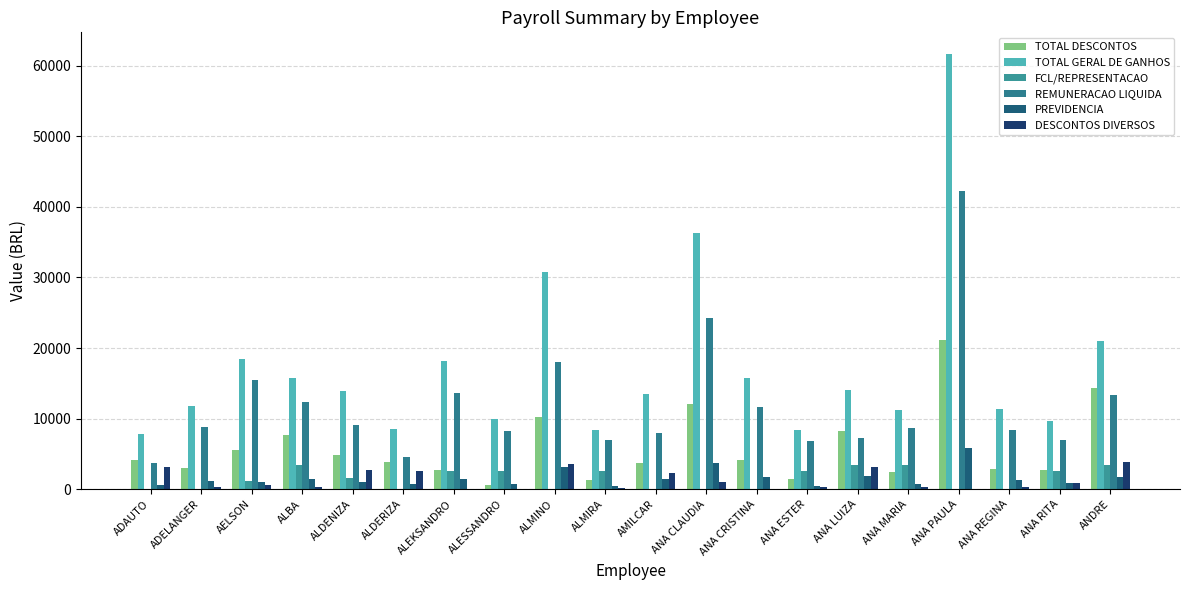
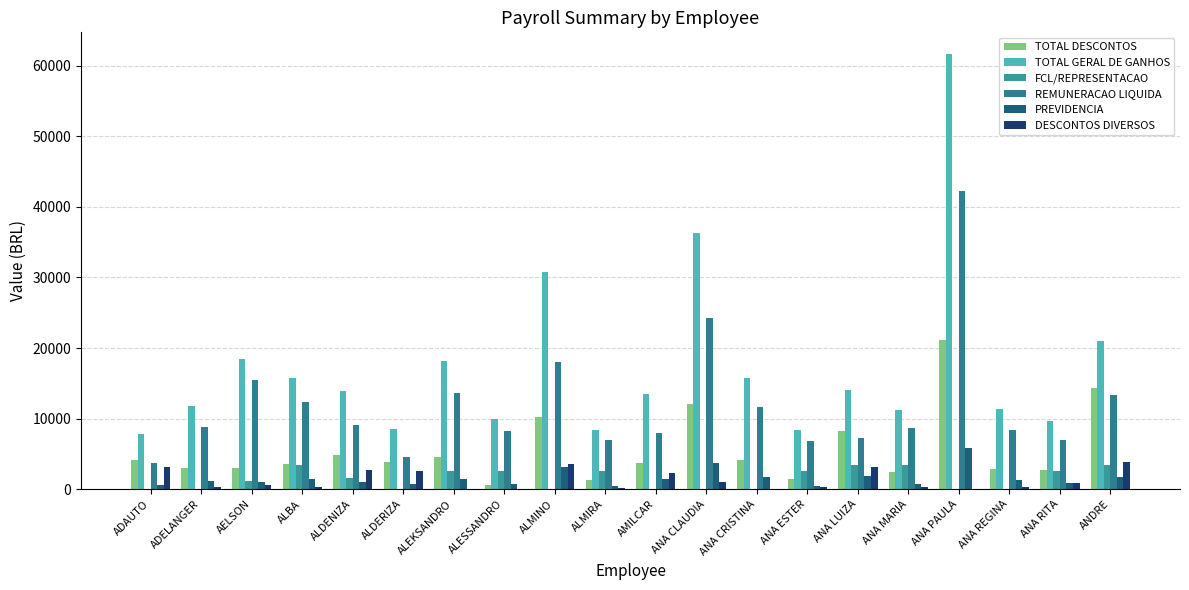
  {
    "TOTAL DESCONTOS": {
      "ADAUTO": 4000,
      "ADELANGER": 3000,
-     "AELSON": 6000,
-     "ALBA": 8000,
+     "AELSON": 3000,
+     "ALBA": 4000,
      "ALDENIZA": 5000,
      "ALDERIZA": 4000,
-     "ALEKSANDRO": 3000,
+     "ALEKSANDRO": 5000,
      "ALESSANDRO": 1000,
      "ALMINO": 10000,
      "ALMIRA": 1000,
      "AMILCAR": 4000,
      "ANA CLAUDIA": 12000,
      "ANA CRISTINA": 4000,
      "ANA ESTER": 1000,
      "ANA LUIZA": 8000,
      "ANA MARIA": 2000,
      "ANA PAULA": 21000,
      "ANA REGINA": 3000,
      "ANA RITA": 3000,
      "ANDRE": 14000
    }
  }
